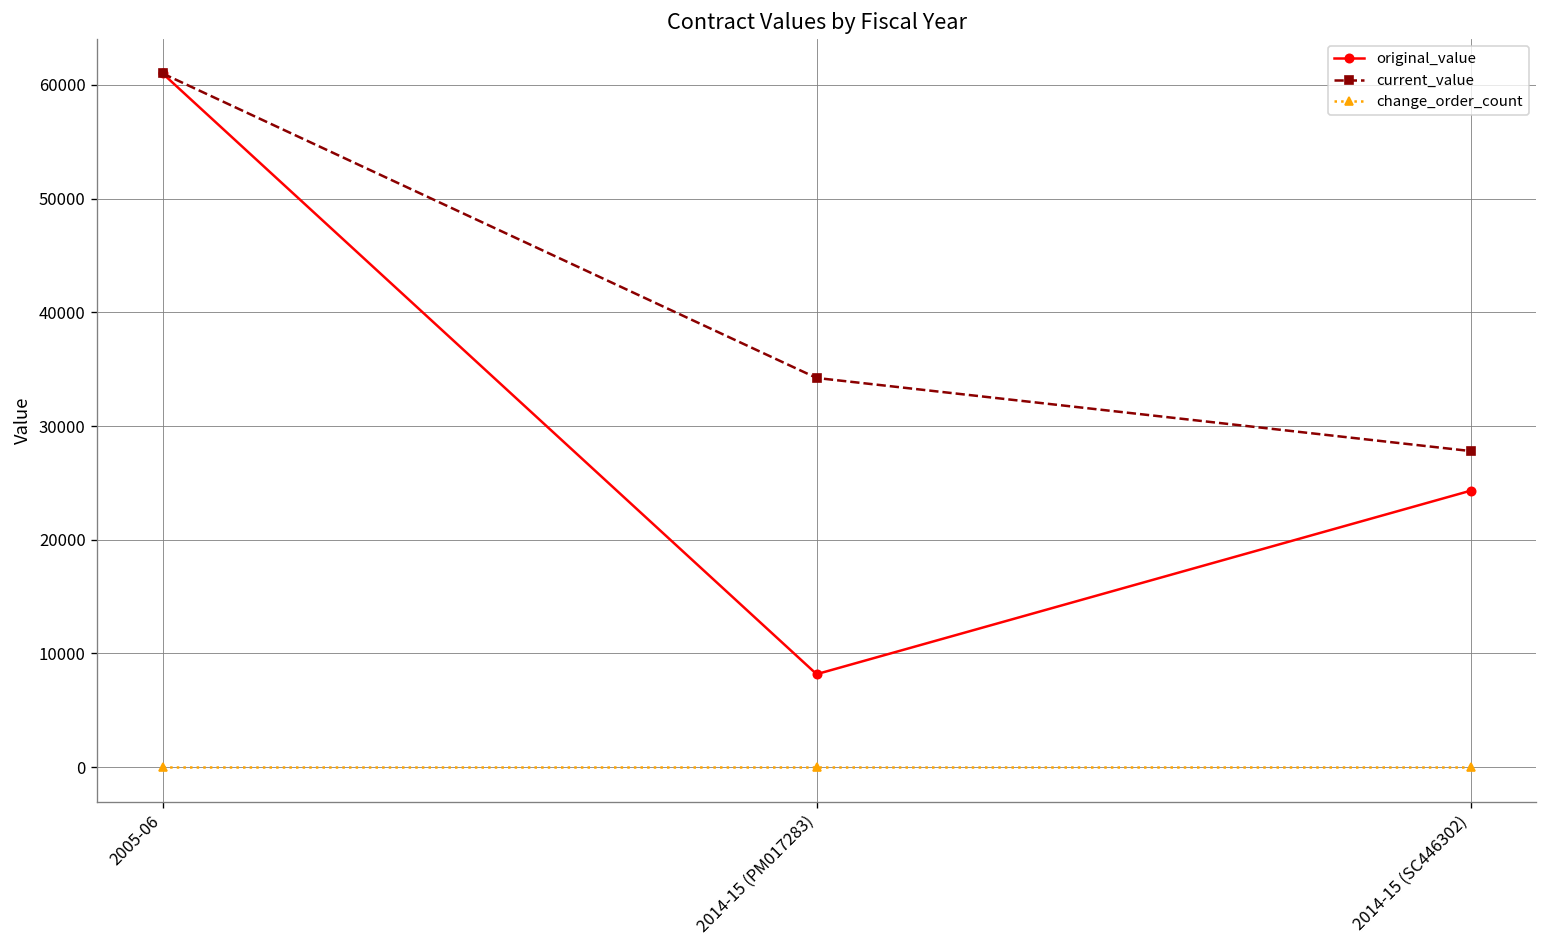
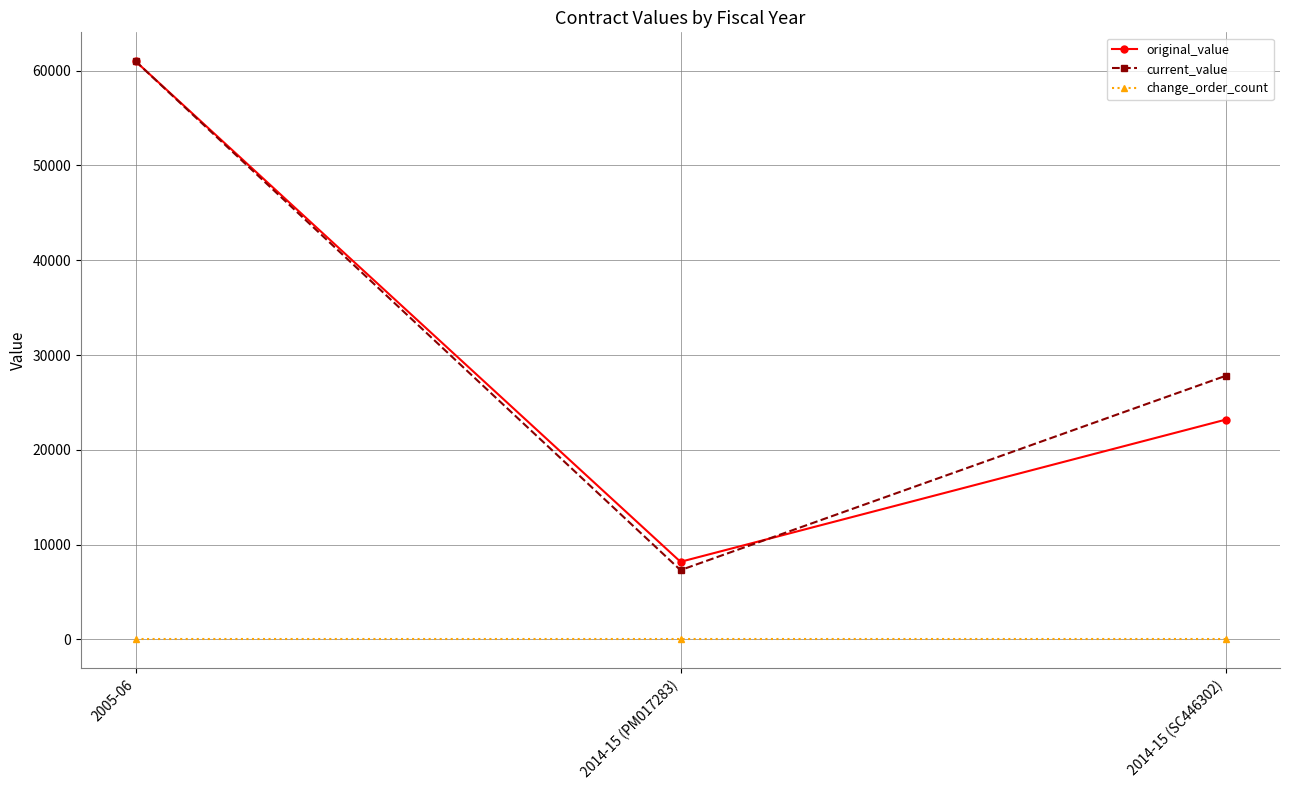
  {
    "original_value": {
      "2014-15 (PM017283)": 8000,
-     "2014-15 (SC446302)": 24000
+     "2014-15 (SC446302)": 23000
    },
    "current_value": {
-     "2014-15 (PM017283)": 34000,
+     "2014-15 (PM017283)": 7000,
      "2014-15 (SC446302)": 28000
    },
    "change_order_count": {
      "2005-06": 0,
      "2014-15 (PM017283)": 0,
      "2014-15 (SC446302)": 0
    }
  }
